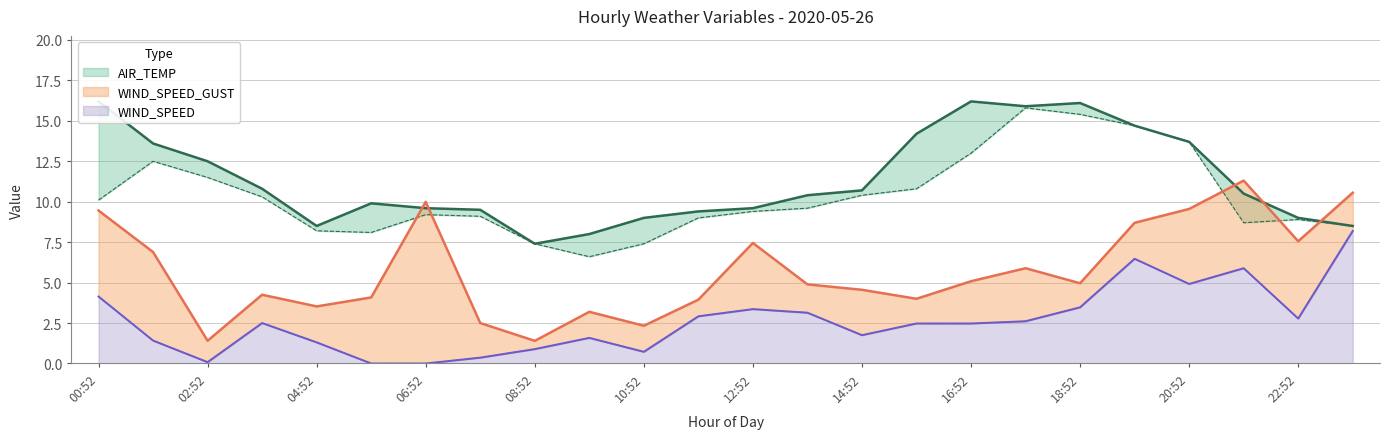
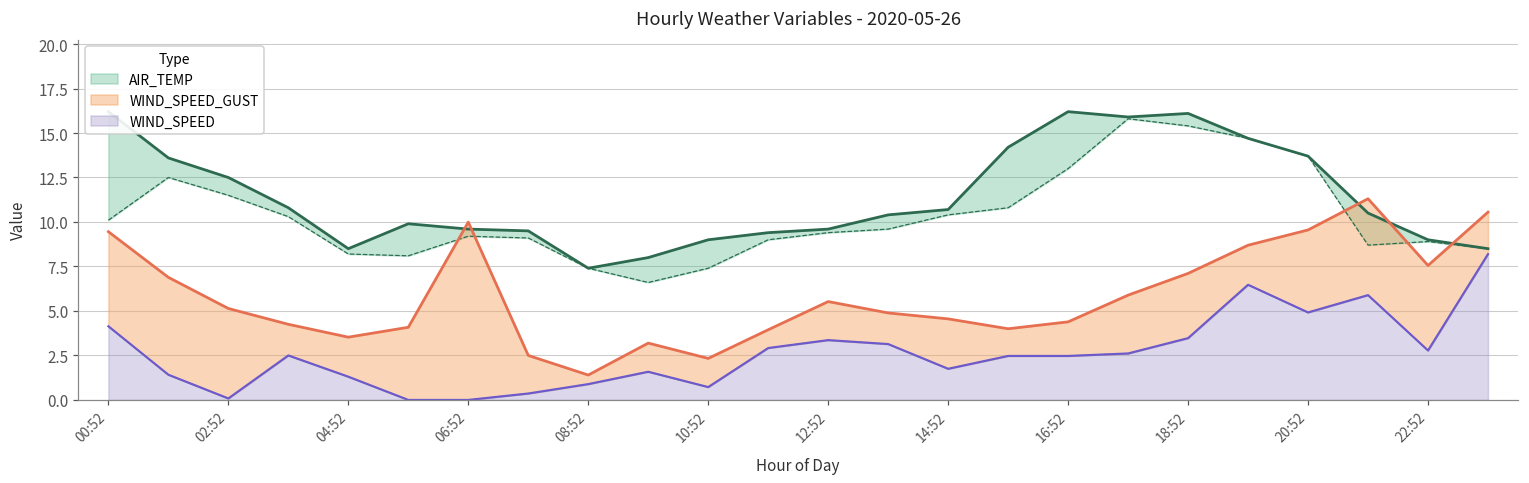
  {
    "WIND_SPEED_GUST": {
      "00:52": 9.5,
-     "02:52": 1.4,
+     "02:52": 5.1,
      "04:52": 3.5,
      "06:52": 10.0,
      "08:52": 1.4,
      "10:52": 2.3,
-     "12:52": 7.5,
+     "12:52": 5.5,
      "14:52": 4.6,
-     "16:52": 5.1,
-     "18:52": 5.0,
+     "16:52": 4.4,
+     "18:52": 7.1,
      "20:52": 9.6,
      "22:52": 7.6
    }
  }
